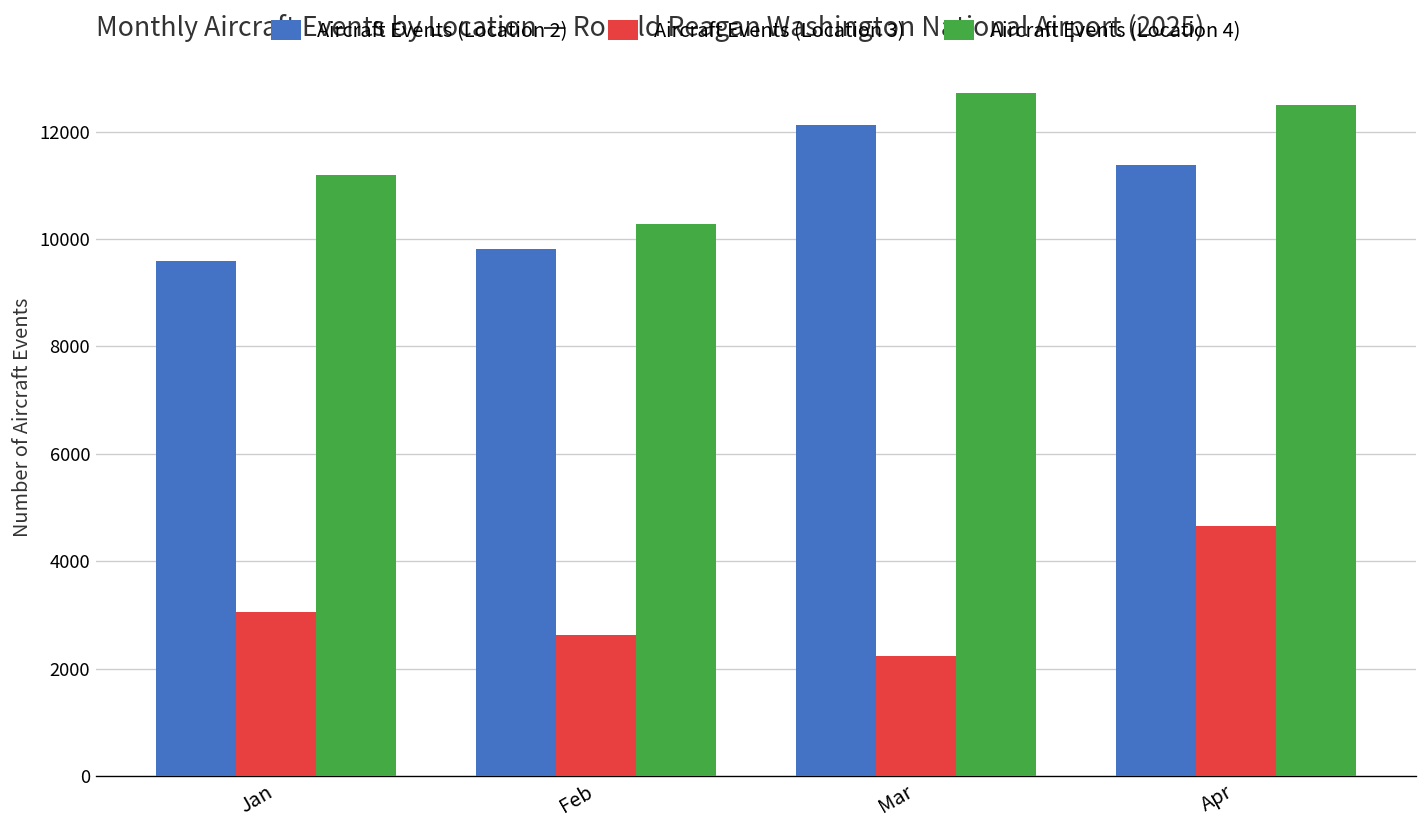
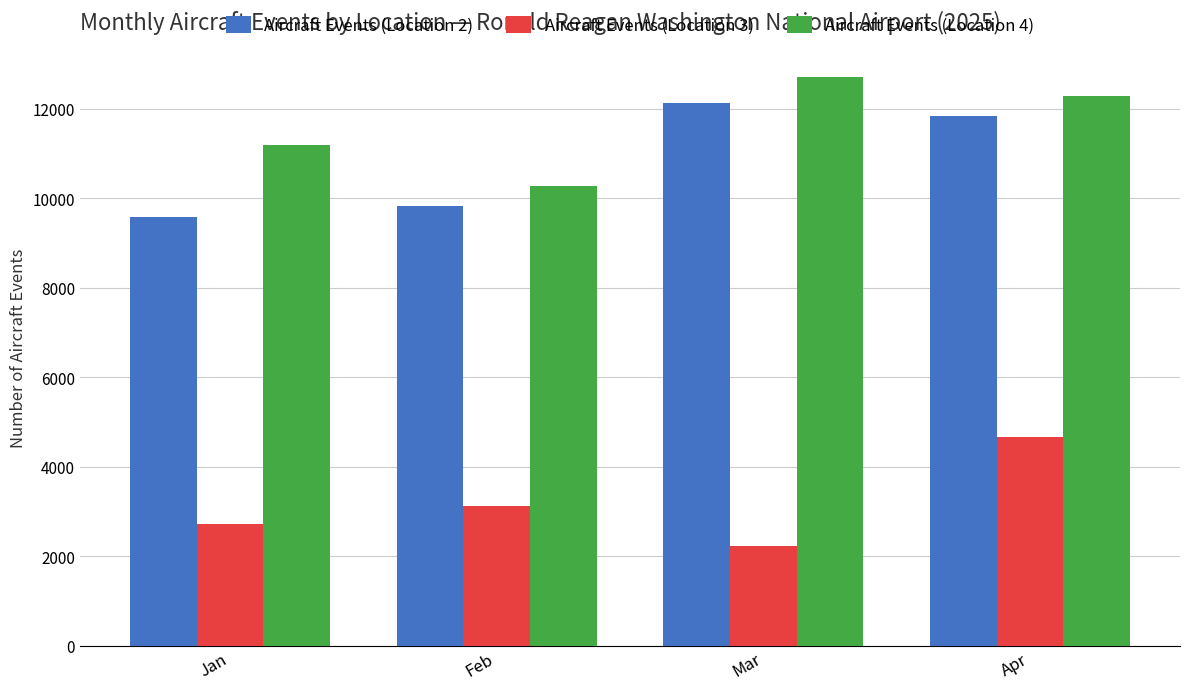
  {
    "Aircraft Events (Location 2)": {
      "Jan": 9600,
      "Feb": 9800,
      "Mar": 12100,
-     "Apr": 11400
+     "Apr": 11800
    },
    "Aircraft Events (Location 3)": {
-     "Jan": 3000,
-     "Feb": 2600,
+     "Jan": 2700,
+     "Feb": 3100,
      "Mar": 2200,
      "Apr": 4700
    },
    "Aircraft Events (Location 4)": {
      "Jan": 11200,
      "Feb": 10300,
      "Mar": 12700,
-     "Apr": 12500
+     "Apr": 12300
    }
  }
